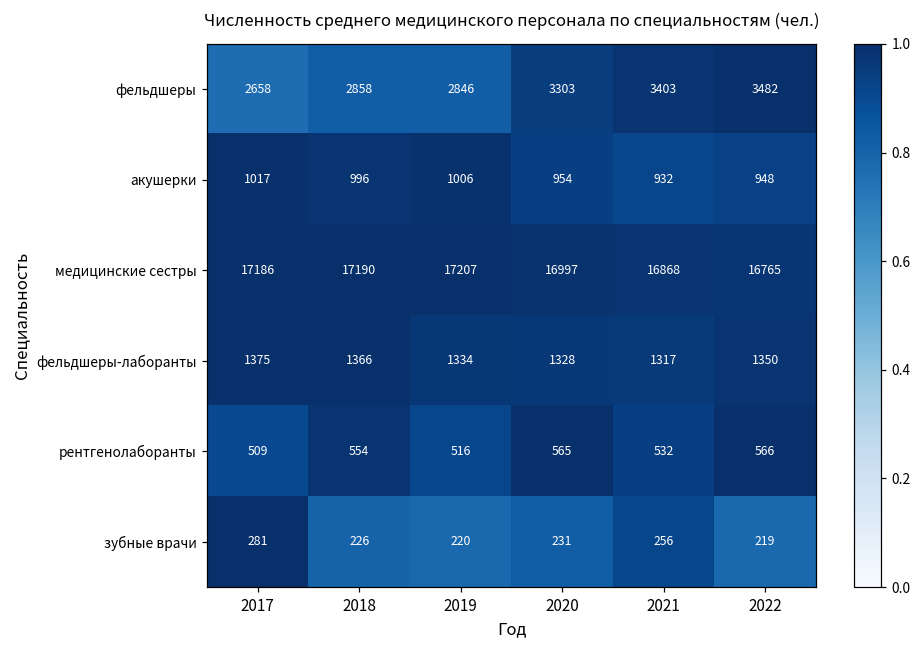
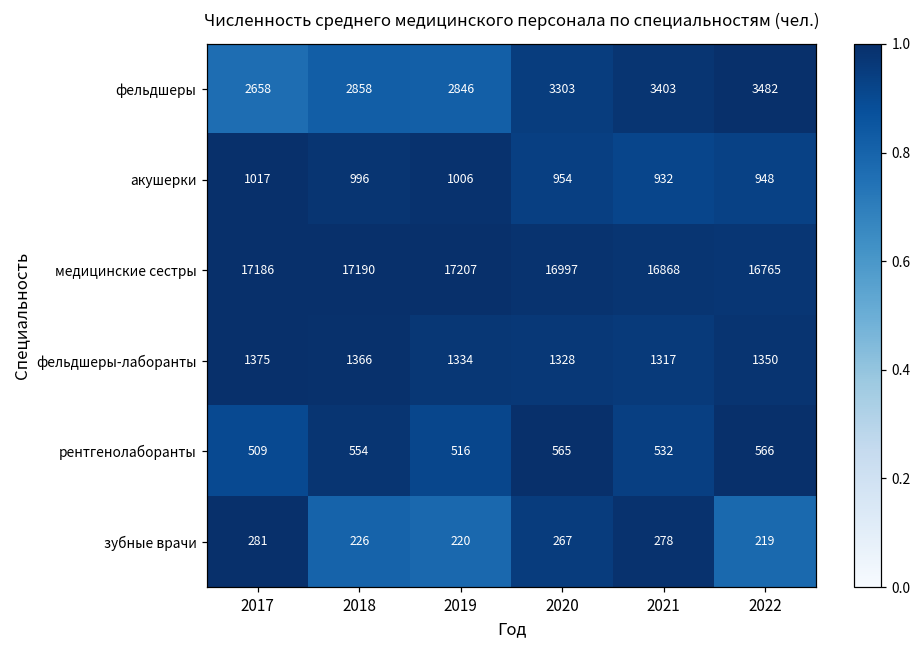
  {
    "фельдшеры": {
      "2017": 2658,
      "2018": 2858,
      "2019": 2846,
      "2020": 3303,
      "2021": 3403,
      "2022": 3482
    },
    "акушерки": {
      "2017": 1017,
      "2018": 996,
      "2019": 1006,
      "2020": 954,
      "2021": 932,
      "2022": 948
    },
    "медицинские сестры": {
      "2017": 17186,
      "2018": 17190,
      "2019": 17207,
      "2020": 16997,
      "2021": 16868,
      "2022": 16765
    },
    "фельдшеры-лаборанты": {
      "2017": 1375,
      "2018": 1366,
      "2019": 1334,
      "2020": 1328,
      "2021": 1317,
      "2022": 1350
    },
    "рентгенолаборанты": {
      "2017": 509,
      "2018": 554,
      "2019": 516,
      "2020": 565,
      "2021": 532,
      "2022": 566
    },
    "зубные врачи": {
      "2017": 281,
      "2018": 226,
      "2019": 220,
-     "2020": 231,
-     "2021": 256,
+     "2020": 267,
+     "2021": 278,
      "2022": 219
    }
  }
